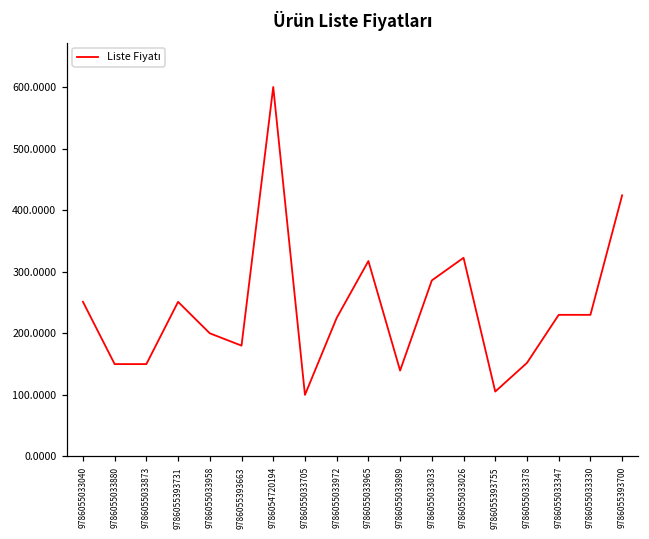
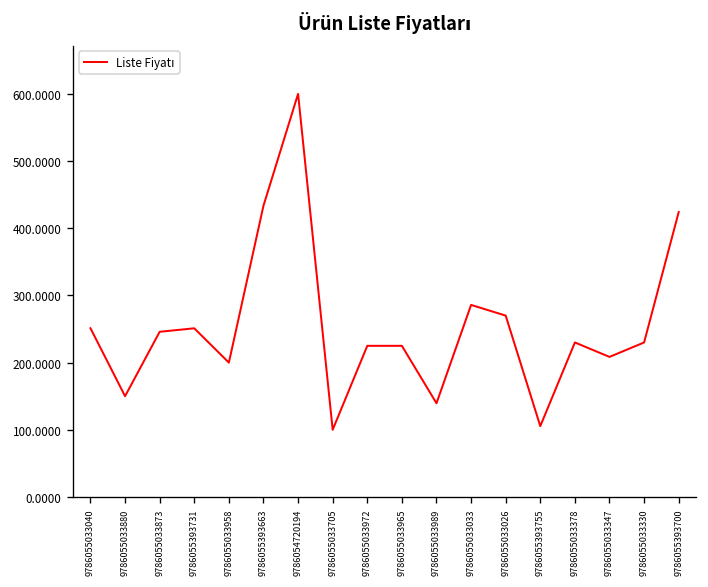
  {
    "9786055033040": 250,
    "9786055033880": 150,
-   "9786055033873": 150,
+   "9786055033873": 250,
    "9786055393731": 250,
    "9786055033958": 200,
-   "9786055393663": 180,
+   "9786055393663": 430,
    "9786054720194": 600,
    "9786055033705": 100,
    "9786055033972": 220,
-   "9786055033965": 320,
+   "9786055033965": 220,
    "9786055033989": 140,
    "9786055033033": 290,
-   "9786055033026": 320,
+   "9786055033026": 270,
    "9786055393755": 110,
-   "9786055033378": 150,
-   "9786055033347": 230,
+   "9786055033378": 230,
+   "9786055033347": 210,
    "9786055033330": 230,
    "9786055393700": 420
  }
